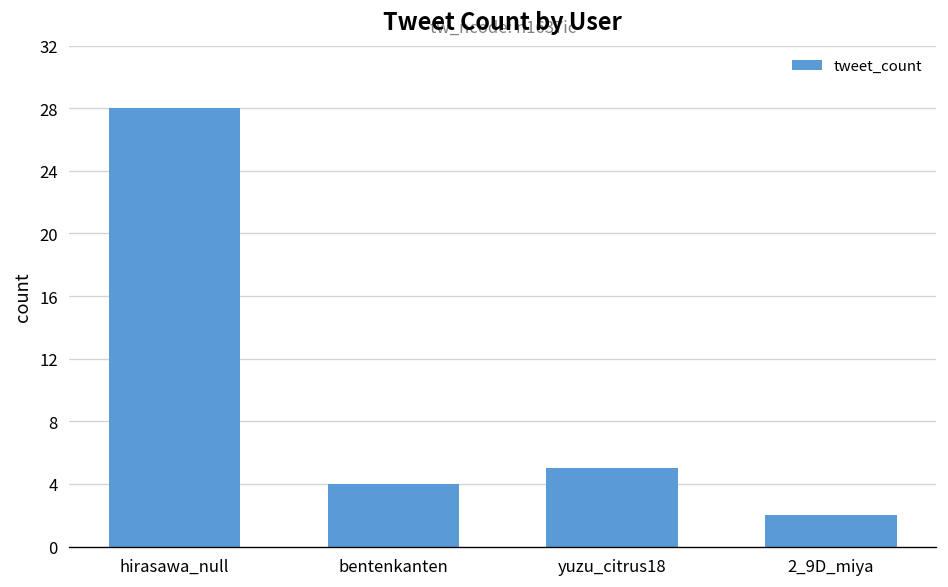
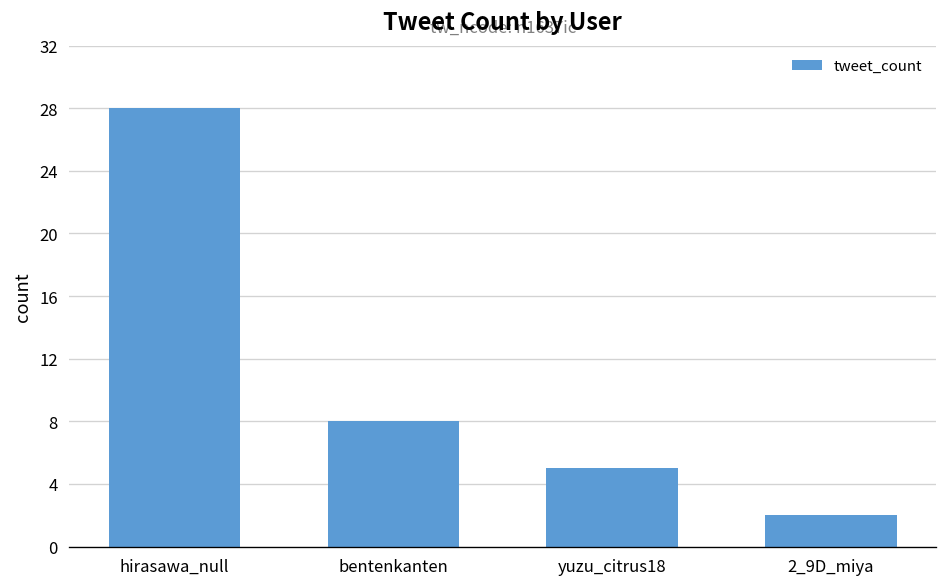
  {
    "hirasawa_null": 28,
-   "bentenkanten": 4,
+   "bentenkanten": 8,
    "yuzu_citrus18": 5,
    "2_9D_miya": 2
  }
